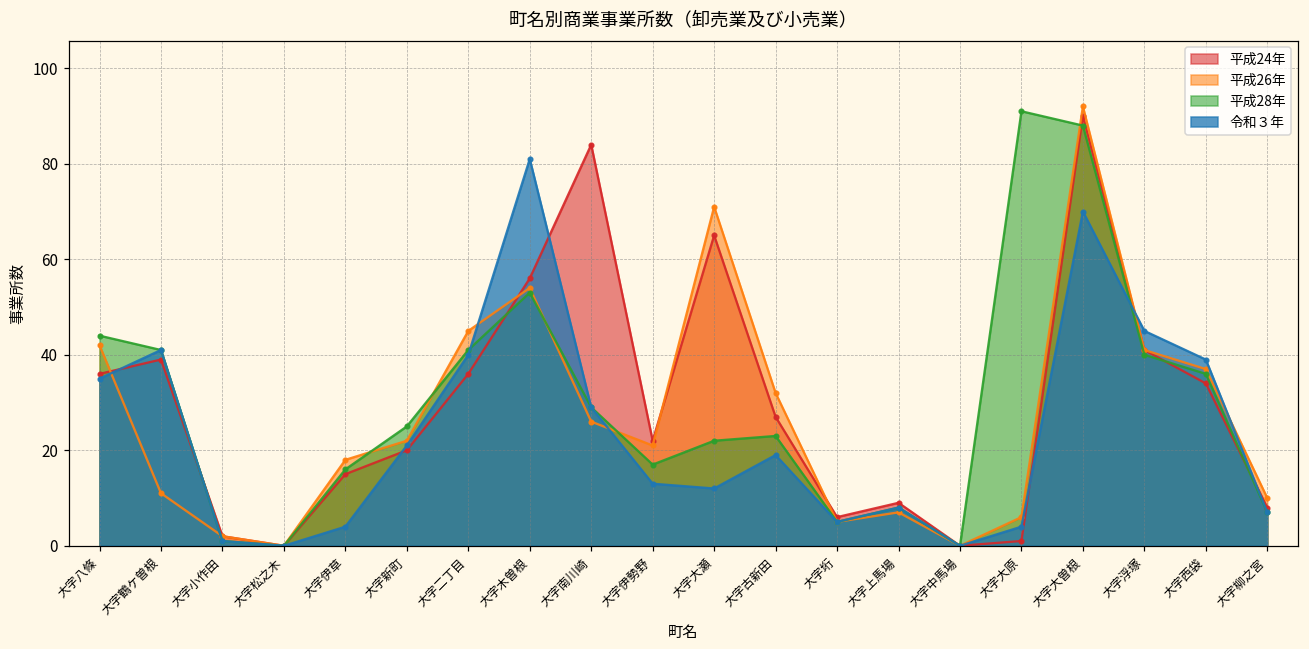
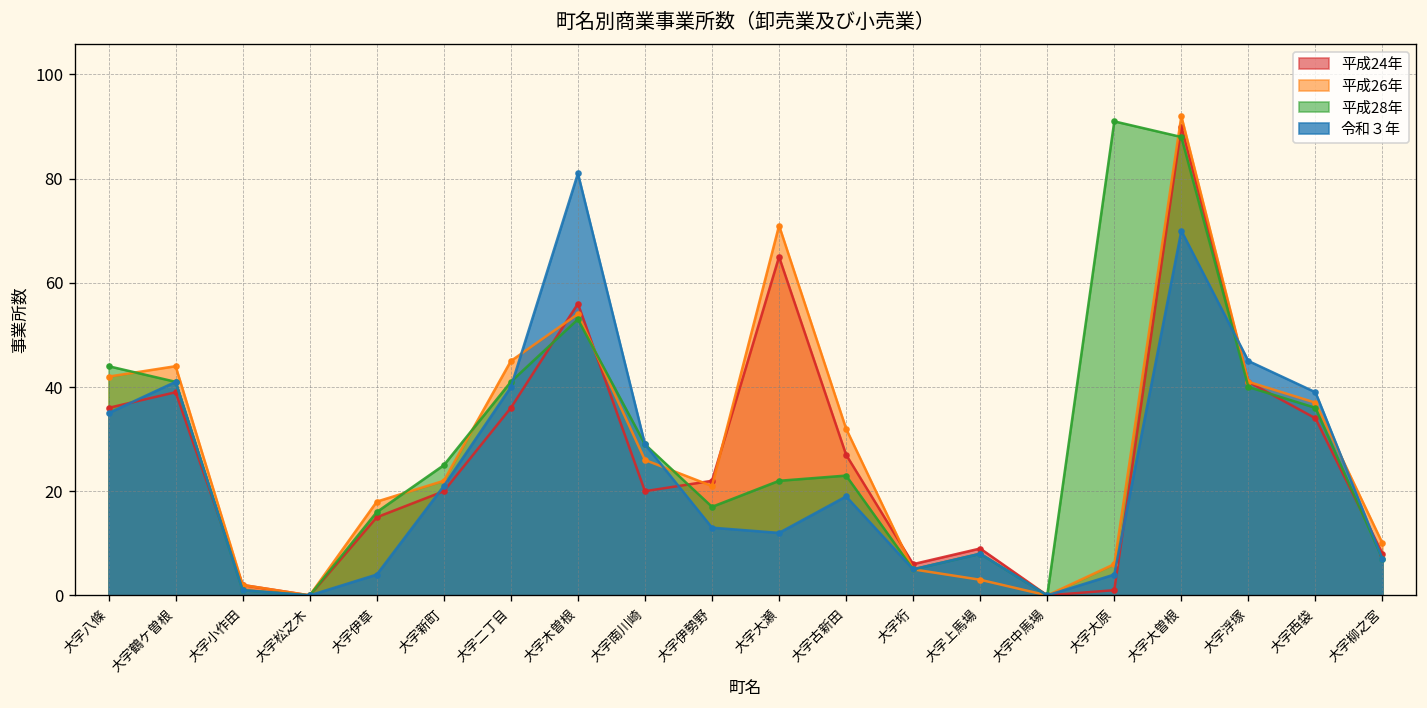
  {
    "平成24年": {
      "大字八條": 36,
      "大字鶴ケ曽根": 39,
      "大字伊草": 15,
      "大字新町": 20,
      "大字二丁目": 36,
      "大字木曽根": 56,
-     "大字南川崎": 84,
+     "大字南川崎": 20,
      "大字伊勢野": 22,
      "大字大瀬": 65,
      "大字古新田": 27,
      "大字垳": 6,
      "大字上馬場": 9,
      "大字大原": 1,
      "大字大曽根": 90,
      "大字西袋": 34,
      "大字柳之宮": 8
    },
    "平成26年": {
      "大字八條": 42,
-     "大字鶴ケ曽根": 11,
+     "大字鶴ケ曽根": 44,
      "大字伊草": 18,
      "大字新町": 22,
      "大字二丁目": 45,
      "大字木曽根": 54,
      "大字南川崎": 26,
      "大字伊勢野": 21,
      "大字大瀬": 71,
      "大字古新田": 32,
-     "大字上馬場": 7,
+     "大字上馬場": 3,
      "大字大原": 6,
      "大字大曽根": 92,
      "大字西袋": 37,
      "大字柳之宮": 10
    },
    "平成28年": {
      "大字八條": 44,
      "大字伊草": 16,
      "大字新町": 25,
      "大字二丁目": 41,
      "大字木曽根": 53,
      "大字伊勢野": 17,
      "大字大瀬": 22,
      "大字古新田": 23,
      "大字大原": 91,
      "大字大曽根": 88,
      "大字浮塚": 40,
      "大字西袋": 36
    },
    "令和３年": {
      "大字八條": 35,
      "大字伊草": 4,
      "大字新町": 21,
      "大字二丁目": 40,
      "大字木曽根": 81,
      "大字伊勢野": 13,
      "大字大瀬": 12,
      "大字古新田": 19,
      "大字大原": 4,
      "大字大曽根": 70,
      "大字浮塚": 45,
      "大字西袋": 39
    }
  }
